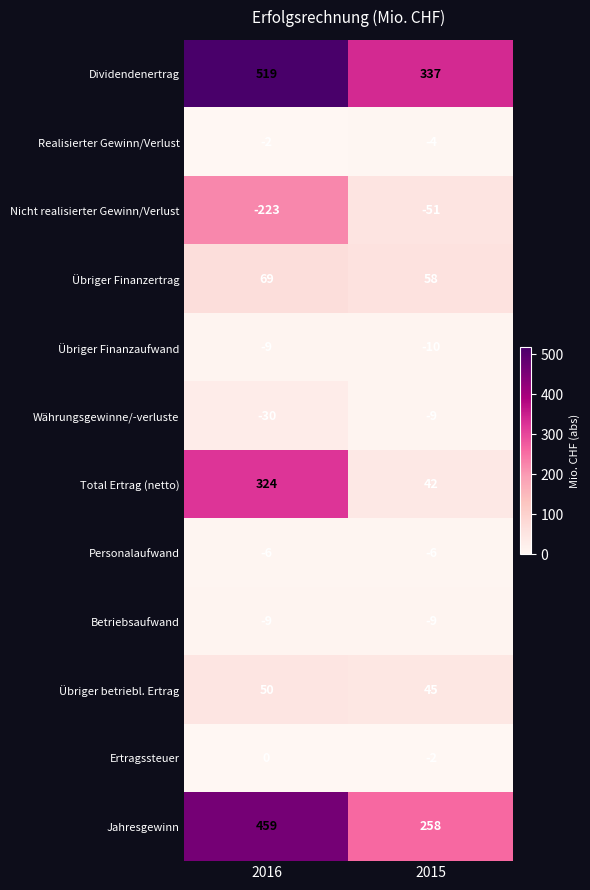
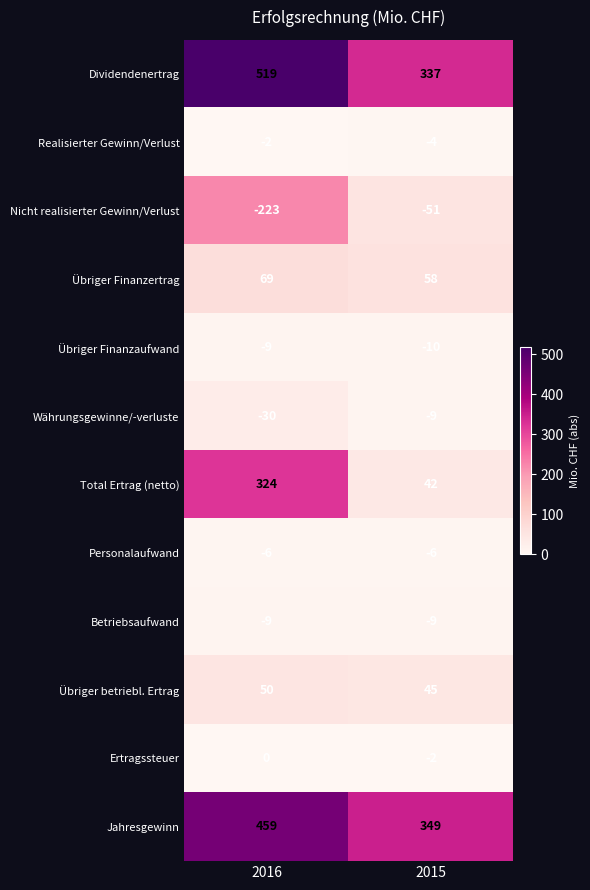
  {
    "Dividendenertrag": {
      "2016": 519,
      "2015": 337
    },
    "Nicht realisierter Gewinn/Verlust": {
      "2016": -223
    },
    "Total Ertrag (netto)": {
      "2016": 324
    },
    "Jahresgewinn": {
      "2016": 459,
-     "2015": 258
+     "2015": 349
    }
  }
